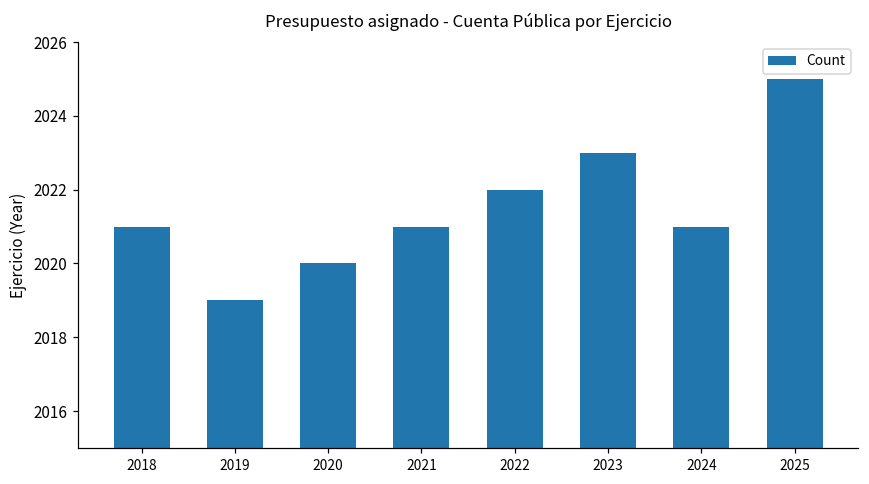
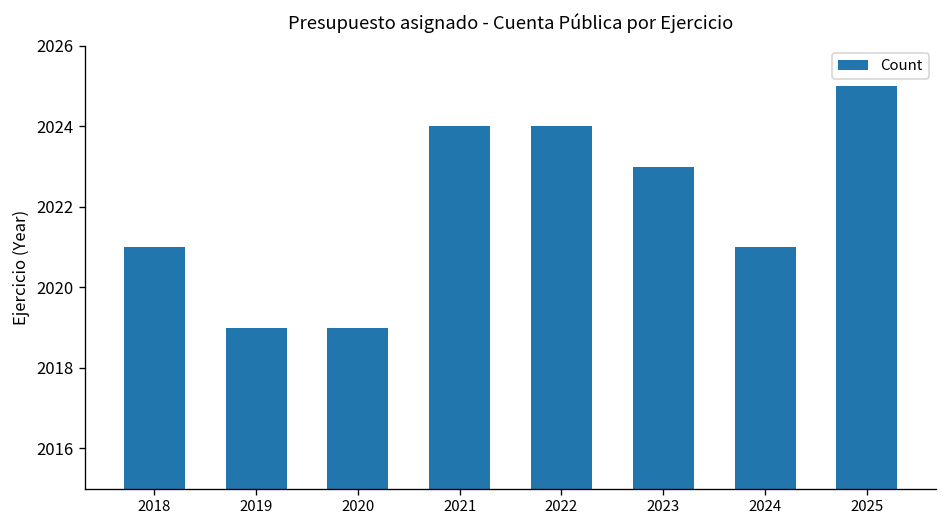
  {
    "2018": 2021,
    "2019": 2019,
-   "2020": 2020,
-   "2021": 2021,
-   "2022": 2022,
+   "2020": 2019,
+   "2021": 2024,
+   "2022": 2024,
    "2023": 2023,
    "2024": 2021,
    "2025": 2025
  }
